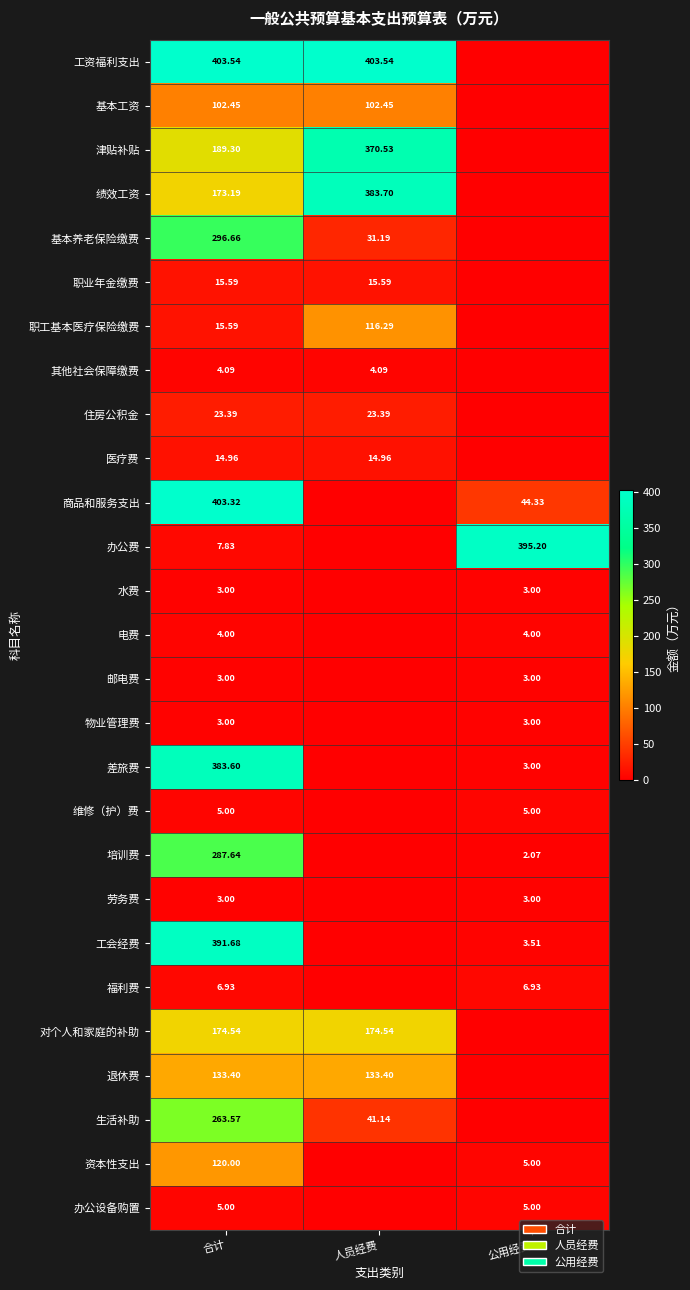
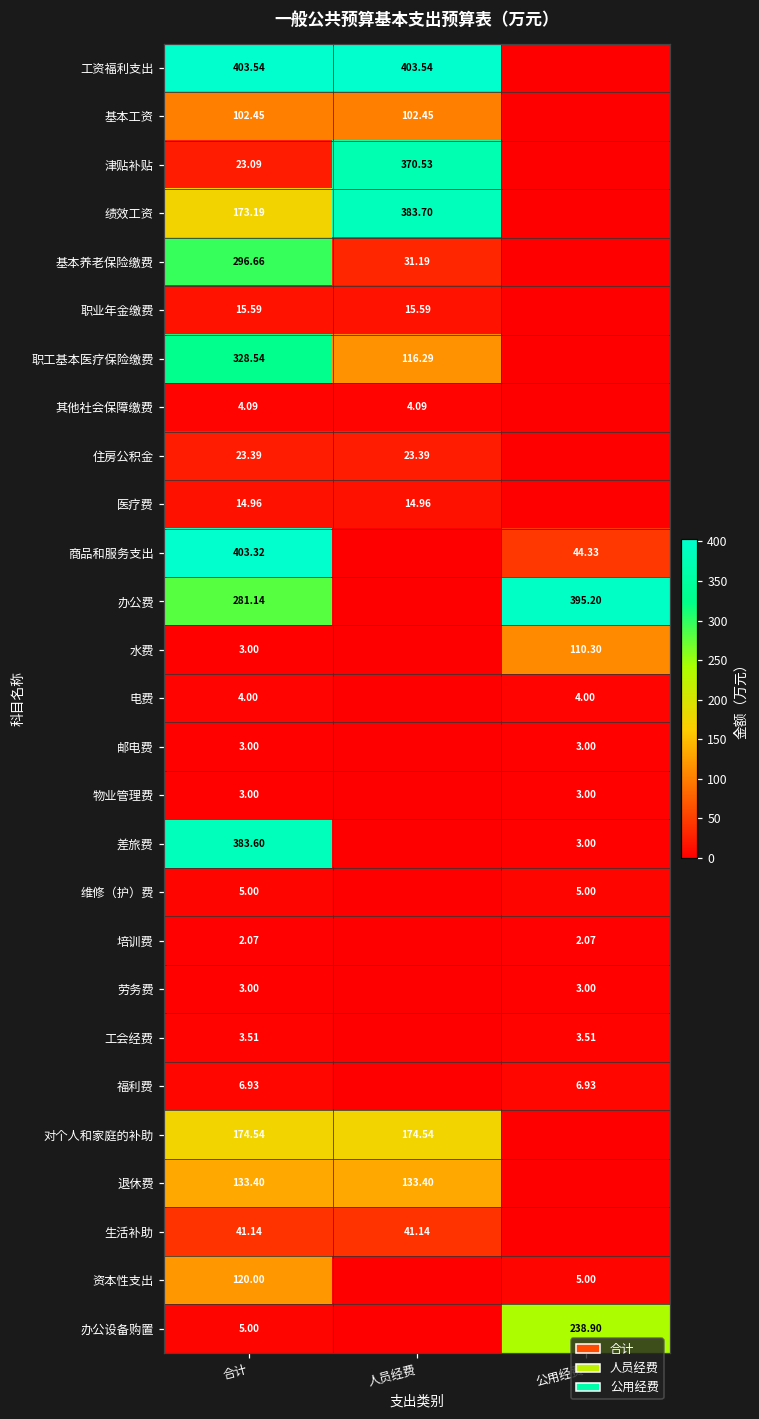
  {
    "工资福利支出": {
      "合计": 403.54,
      "人员经费": 403.54
    },
    "基本工资": {
      "合计": 102.45,
      "人员经费": 102.45
    },
    "津贴补贴": {
-     "合计": 189.30,
+     "合计": 23.09,
      "人员经费": 370.53
    },
    "绩效工资": {
      "合计": 173.19,
      "人员经费": 383.70
    },
    "基本养老保险缴费": {
      "合计": 296.66,
      "人员经费": 31.19
    },
    "职业年金缴费": {
      "合计": 15.59,
      "人员经费": 15.59
    },
    "职工基本医疗保险缴费": {
-     "合计": 15.59,
+     "合计": 328.54,
      "人员经费": 116.29
    },
    "其他社会保障缴费": {
      "合计": 4.09,
      "人员经费": 4.09
    },
    "住房公积金": {
      "合计": 23.39,
      "人员经费": 23.39
    },
    "医疗费": {
      "合计": 14.96,
      "人员经费": 14.96
    },
    "商品和服务支出": {
      "合计": 403.32,
      "公用经费": 44.33
    },
    "办公费": {
-     "合计": 7.83,
+     "合计": 281.14,
      "公用经费": 395.20
    },
    "水费": {
      "合计": 3.00,
-     "公用经费": 3.00
+     "公用经费": 110.30
    },
    "电费": {
      "合计": 4.00,
      "公用经费": 4.00
    },
    "邮电费": {
      "合计": 3.00,
      "公用经费": 3.00
    },
    "物业管理费": {
      "合计": 3.00,
      "公用经费": 3.00
    },
    "差旅费": {
      "合计": 383.60,
      "公用经费": 3.00
    },
    "维修（护）费": {
      "合计": 5.00,
      "公用经费": 5.00
    },
    "培训费": {
-     "合计": 287.64,
+     "合计": 2.07,
      "公用经费": 2.07
    },
    "劳务费": {
      "合计": 3.00,
      "公用经费": 3.00
    },
    "工会经费": {
-     "合计": 391.68,
+     "合计": 3.51,
      "公用经费": 3.51
    },
    "福利费": {
      "合计": 6.93,
      "公用经费": 6.93
    },
    "对个人和家庭的补助": {
      "合计": 174.54,
      "人员经费": 174.54
    },
    "退休费": {
      "合计": 133.40,
      "人员经费": 133.40
    },
    "生活补助": {
-     "合计": 263.57,
+     "合计": 41.14,
      "人员经费": 41.14
    },
    "资本性支出": {
      "合计": 120.00,
      "公用经费": 5.00
    },
    "办公设备购置": {
      "合计": 5.00,
-     "公用经费": 5.00
+     "公用经费": 238.90
    }
  }
